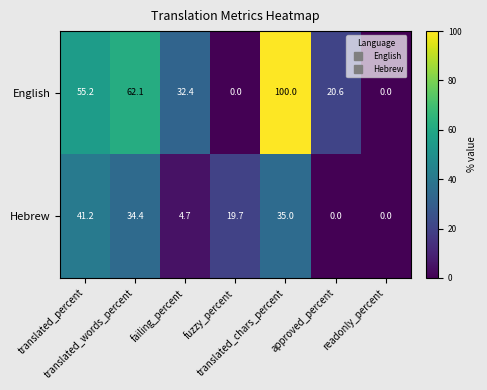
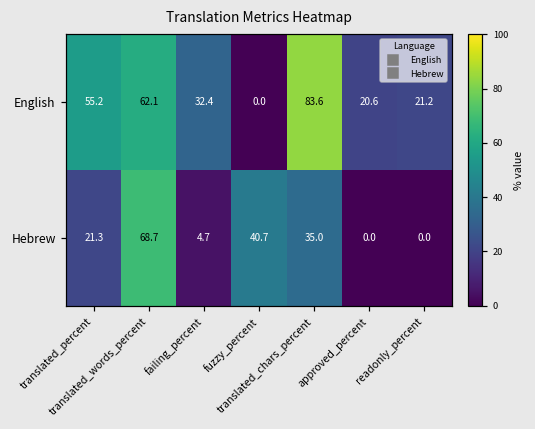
  {
    "English": {
      "translated_percent": 55.2,
      "translated_words_percent": 62.1,
      "failing_percent": 32.4,
      "fuzzy_percent": 0.0,
-     "translated_chars_percent": 100.0,
+     "translated_chars_percent": 83.6,
      "approved_percent": 20.6,
-     "readonly_percent": 0.0
+     "readonly_percent": 21.2
    },
    "Hebrew": {
-     "translated_percent": 41.2,
-     "translated_words_percent": 34.4,
+     "translated_percent": 21.3,
+     "translated_words_percent": 68.7,
      "failing_percent": 4.7,
-     "fuzzy_percent": 19.7,
+     "fuzzy_percent": 40.7,
      "translated_chars_percent": 35.0,
      "approved_percent": 0.0,
      "readonly_percent": 0.0
    }
  }
